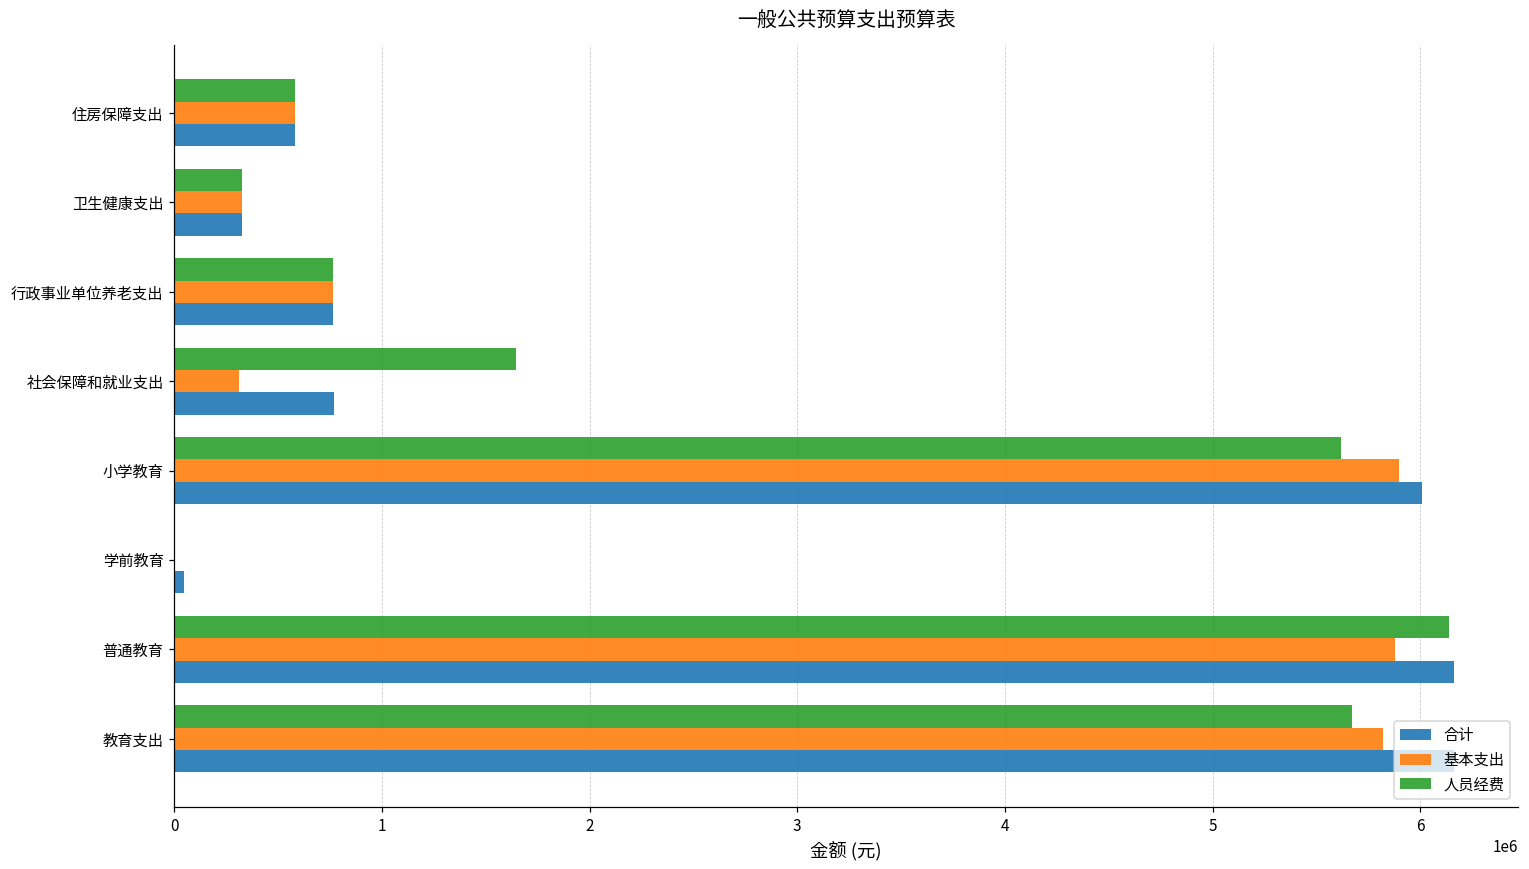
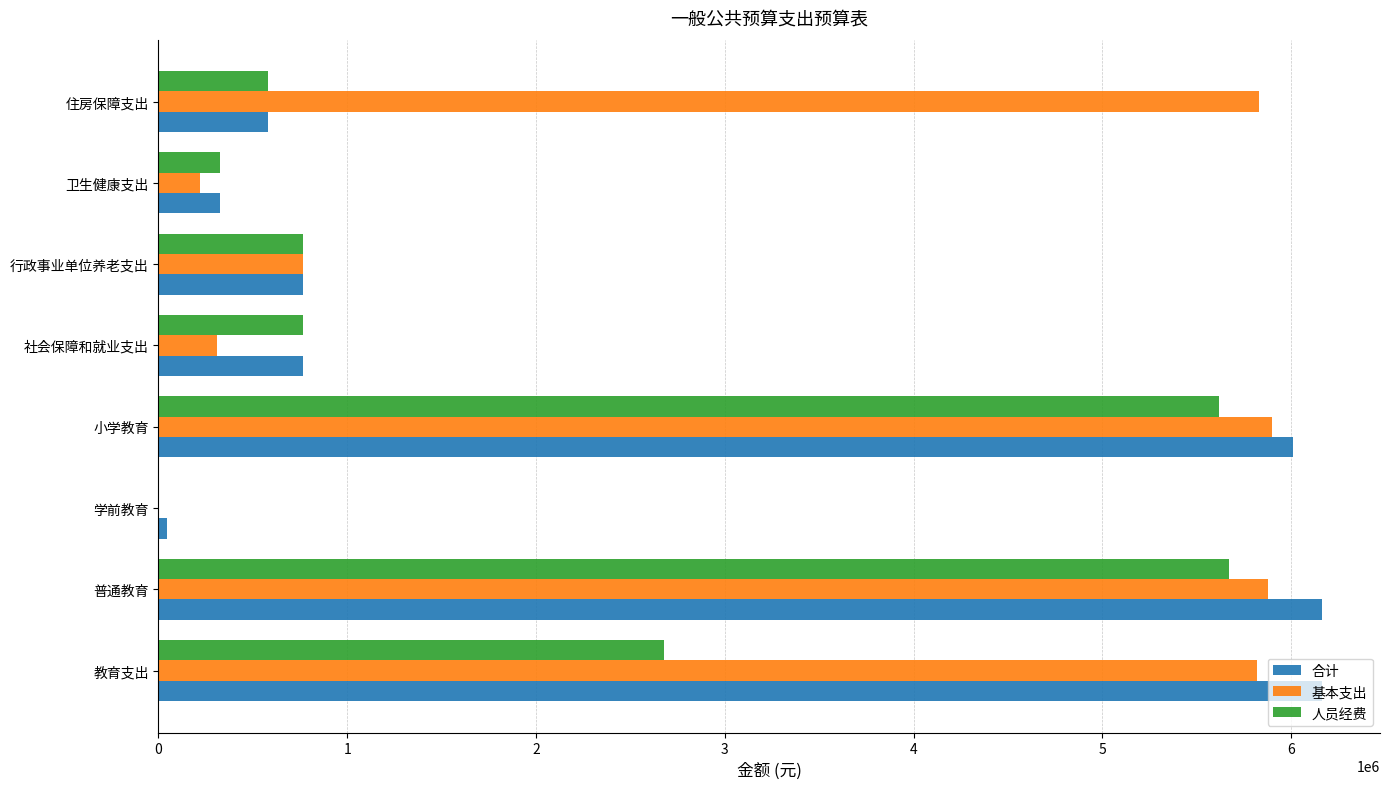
  {
    "合计": {
      "住房保障支出": 580000,
      "卫生健康支出": 330000,
      "行政事业单位养老支出": 770000,
      "社会保障和就业支出": 770000,
      "小学教育": 6010000,
      "学前教育": 50000,
      "普通教育": 6160000
    },
    "基本支出": {
-     "住房保障支出": 580000,
-     "卫生健康支出": 330000,
+     "住房保障支出": 5830000,
+     "卫生健康支出": 220000,
      "行政事业单位养老支出": 770000,
      "社会保障和就业支出": 310000,
      "小学教育": 5900000,
      "学前教育": 0,
      "普通教育": 5880000,
      "教育支出": 5820000
    },
    "人员经费": {
      "住房保障支出": 580000,
      "卫生健康支出": 330000,
      "行政事业单位养老支出": 770000,
-     "社会保障和就业支出": 1640000,
+     "社会保障和就业支出": 770000,
      "小学教育": 5620000,
      "学前教育": 0,
-     "普通教育": 6140000,
-     "教育支出": 5670000
+     "普通教育": 5670000,
+     "教育支出": 2680000
    }
  }
